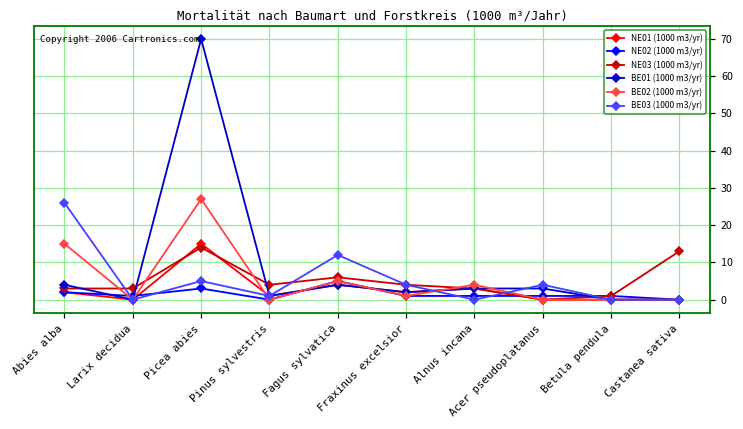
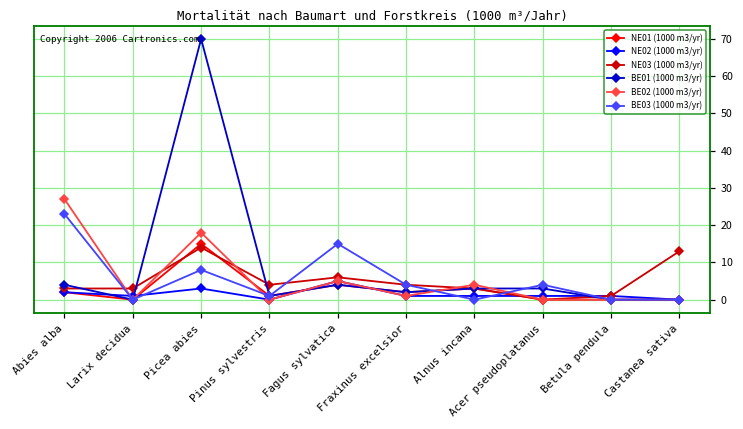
  {
    "BE02 (1000 m3/yr)": {
-     "Abies alba": 15,
-     "Picea abies": 27,
+     "Abies alba": 27,
+     "Picea abies": 18,
      "Alnus incana": 4
    },
    "BE03 (1000 m3/yr)": {
-     "Abies alba": 26,
-     "Picea abies": 5,
-     "Fagus sylvatica": 12,
+     "Abies alba": 23,
+     "Picea abies": 8,
+     "Fagus sylvatica": 15,
      "Alnus incana": 0,
      "Acer pseudoplatanus": 4
    }
  }
